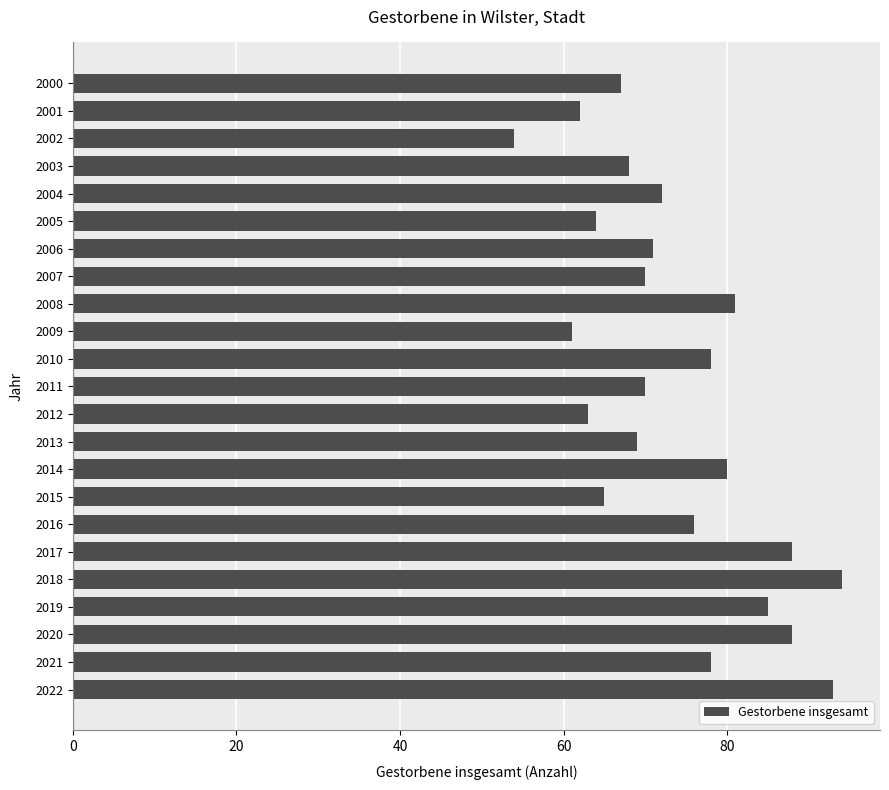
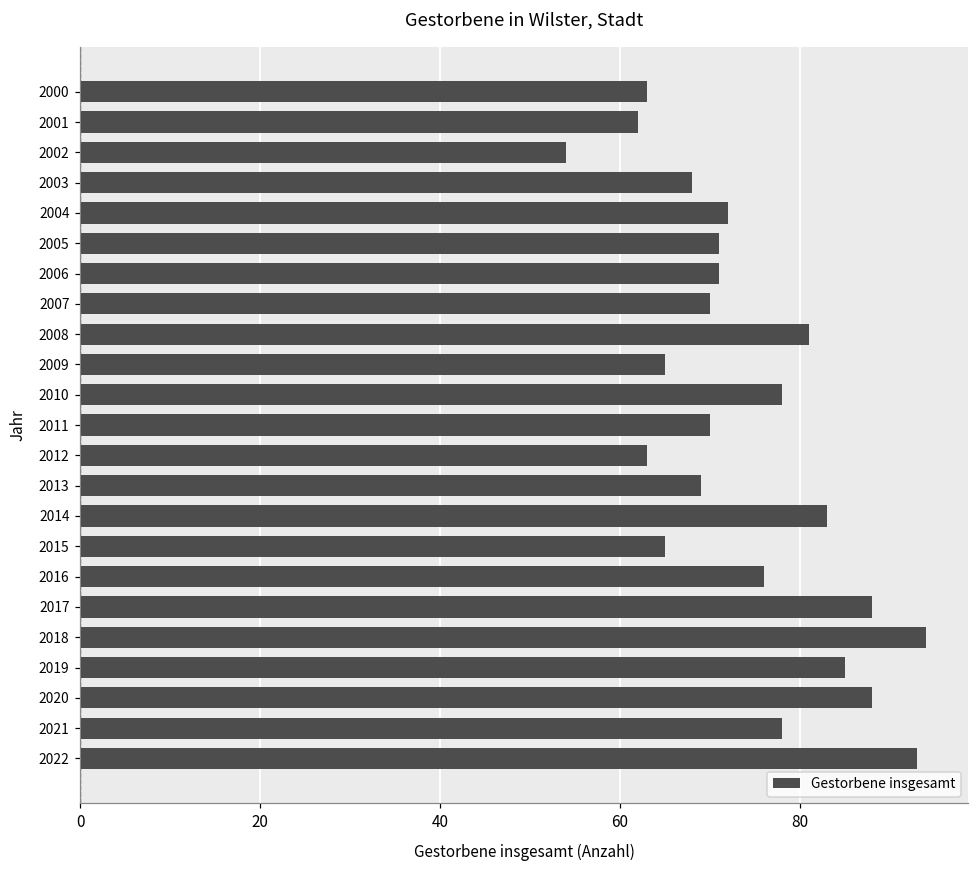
  {
-   "2000": 67,
+   "2000": 63,
    "2001": 62,
    "2002": 54,
    "2003": 68,
    "2004": 72,
-   "2005": 64,
+   "2005": 71,
    "2006": 71,
    "2007": 70,
    "2008": 81,
-   "2009": 61,
+   "2009": 65,
    "2010": 78,
    "2011": 70,
    "2012": 63,
    "2013": 69,
-   "2014": 80,
+   "2014": 83,
    "2015": 65,
    "2016": 76,
    "2017": 88,
    "2018": 94,
    "2019": 85,
    "2020": 88,
    "2021": 78,
    "2022": 93
  }
